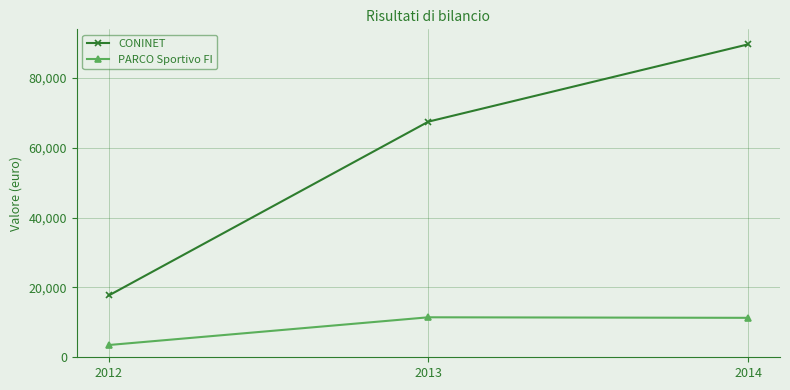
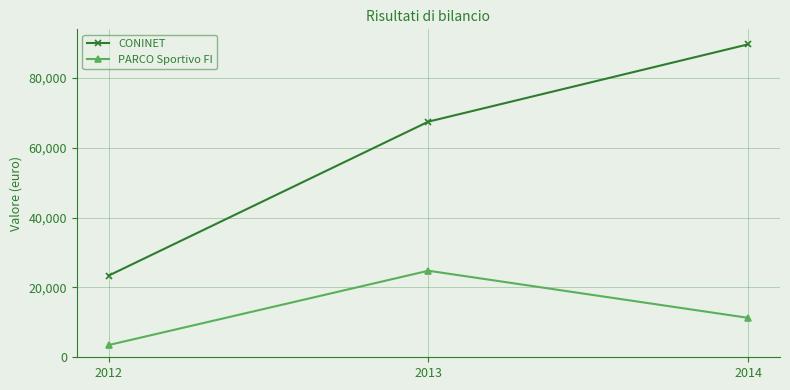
  {
    "CONINET": {
-     "2012": "18,000",
+     "2012": "23,000",
      "2013": "67,000",
      "2014": "90,000"
    },
    "PARCO Sportivo FI": {
      "2012": "4,000",
-     "2013": "11,000",
+     "2013": "25,000",
      "2014": "11,000"
    }
  }
